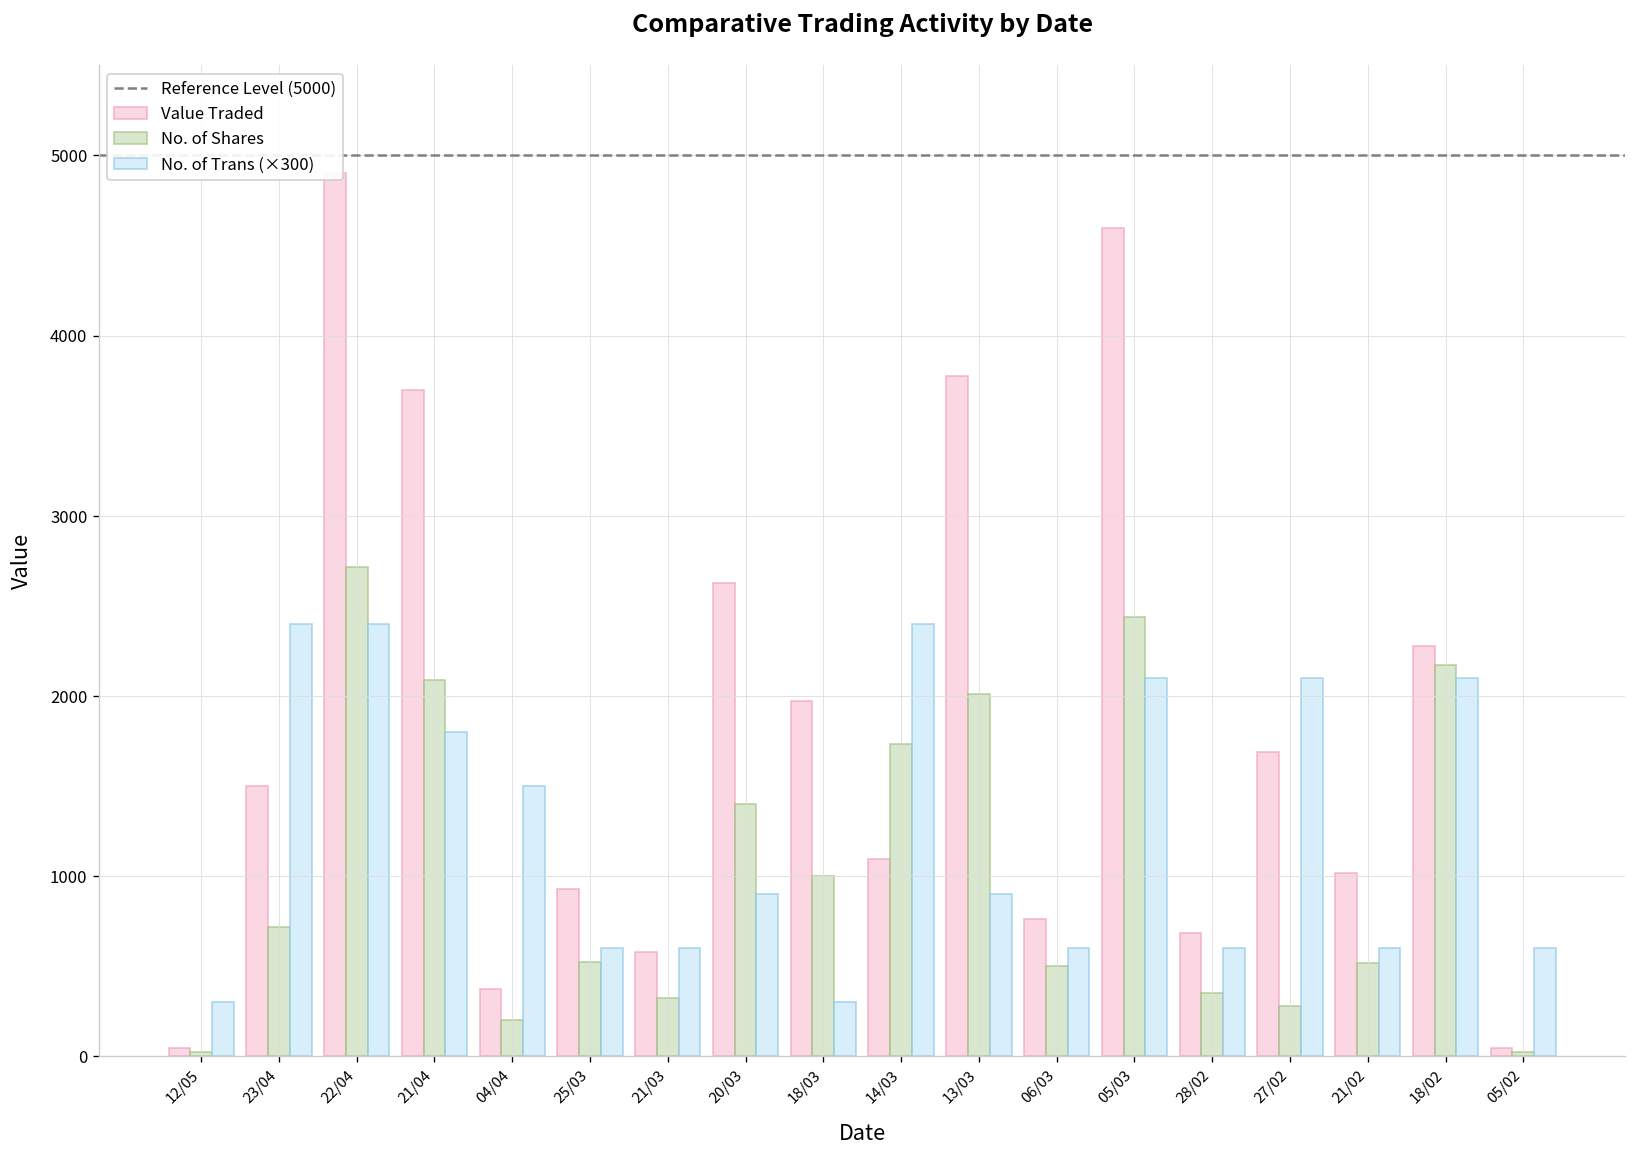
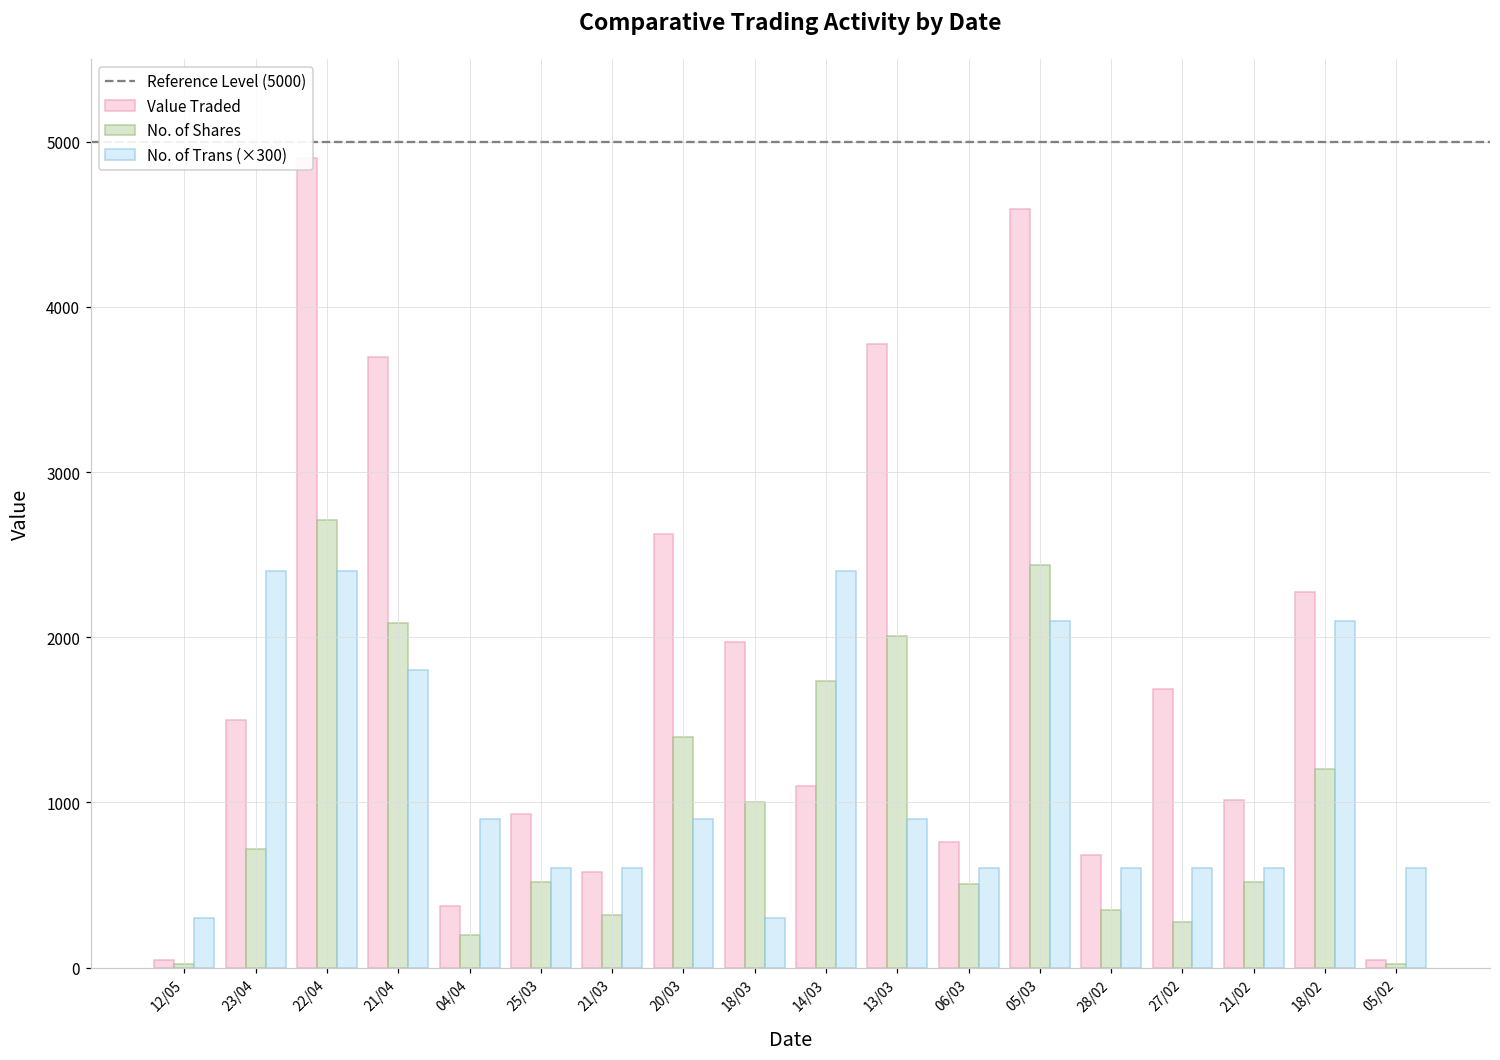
  {
    "Value Traded": {
      "12/05": 40,
      "23/04": 1500,
      "21/04": 3700,
      "04/04": 370,
      "25/03": 930,
      "21/03": 580,
      "20/03": 2630,
      "18/03": 1970,
      "14/03": 1100,
      "13/03": 3780,
      "06/03": 760,
      "05/03": 4600,
      "28/02": 680,
      "27/02": 1690,
      "21/02": 1020,
      "18/02": 2280,
      "05/02": 40
    },
    "No. of Shares": {
      "12/05": 20,
      "23/04": 720,
      "22/04": 2710,
      "21/04": 2090,
      "04/04": 200,
      "25/03": 520,
      "21/03": 320,
      "20/03": 1400,
      "18/03": 1000,
      "14/03": 1740,
      "13/03": 2010,
      "06/03": 500,
      "05/03": 2440,
      "28/02": 350,
      "27/02": 280,
      "21/02": 520,
-     "18/02": 2170,
+     "18/02": 1210,
      "05/02": 20
    },
    "No. of Trans (×300)": {
      "12/05": 300,
      "23/04": 2400,
      "22/04": 2400,
      "21/04": 1800,
-     "04/04": 1500,
+     "04/04": 900,
      "25/03": 600,
      "21/03": 600,
      "20/03": 900,
      "18/03": 300,
      "14/03": 2400,
      "13/03": 900,
      "06/03": 600,
      "05/03": 2100,
      "28/02": 600,
-     "27/02": 2100,
+     "27/02": 600,
      "21/02": 600,
      "18/02": 2100,
      "05/02": 600
    }
  }
